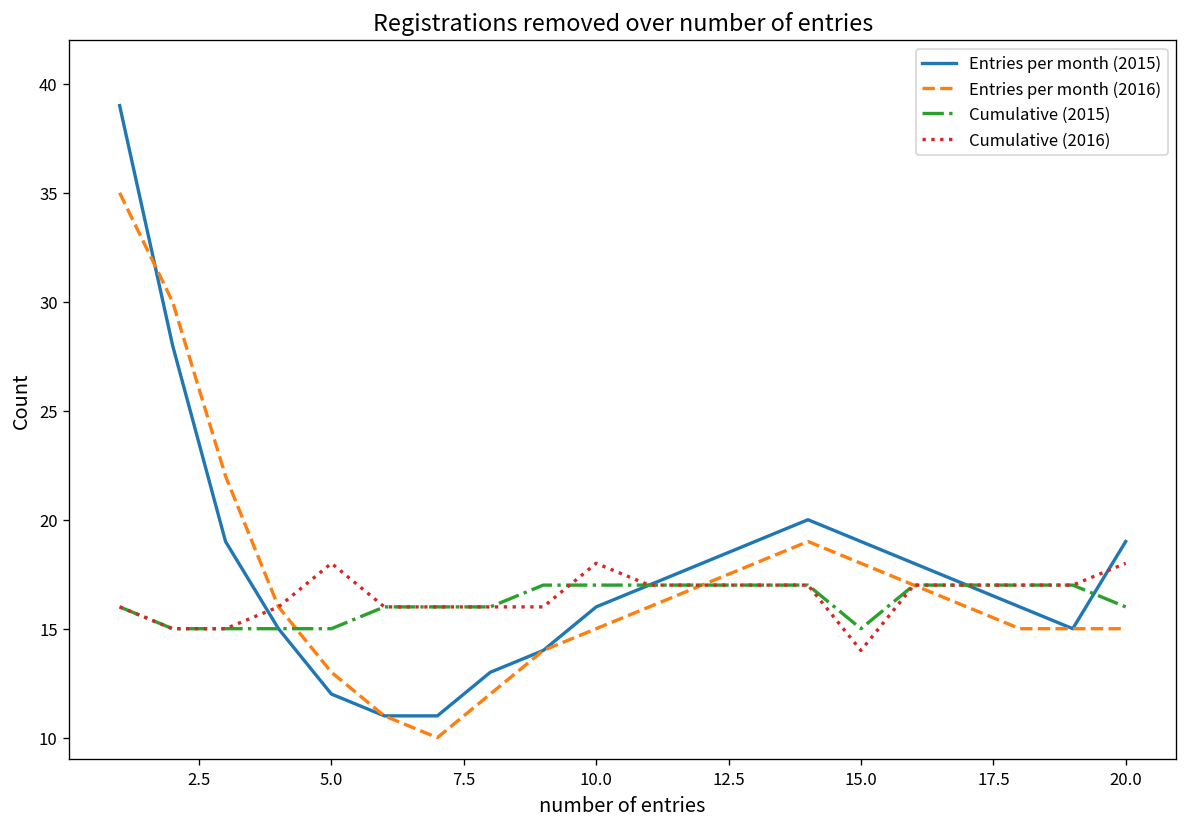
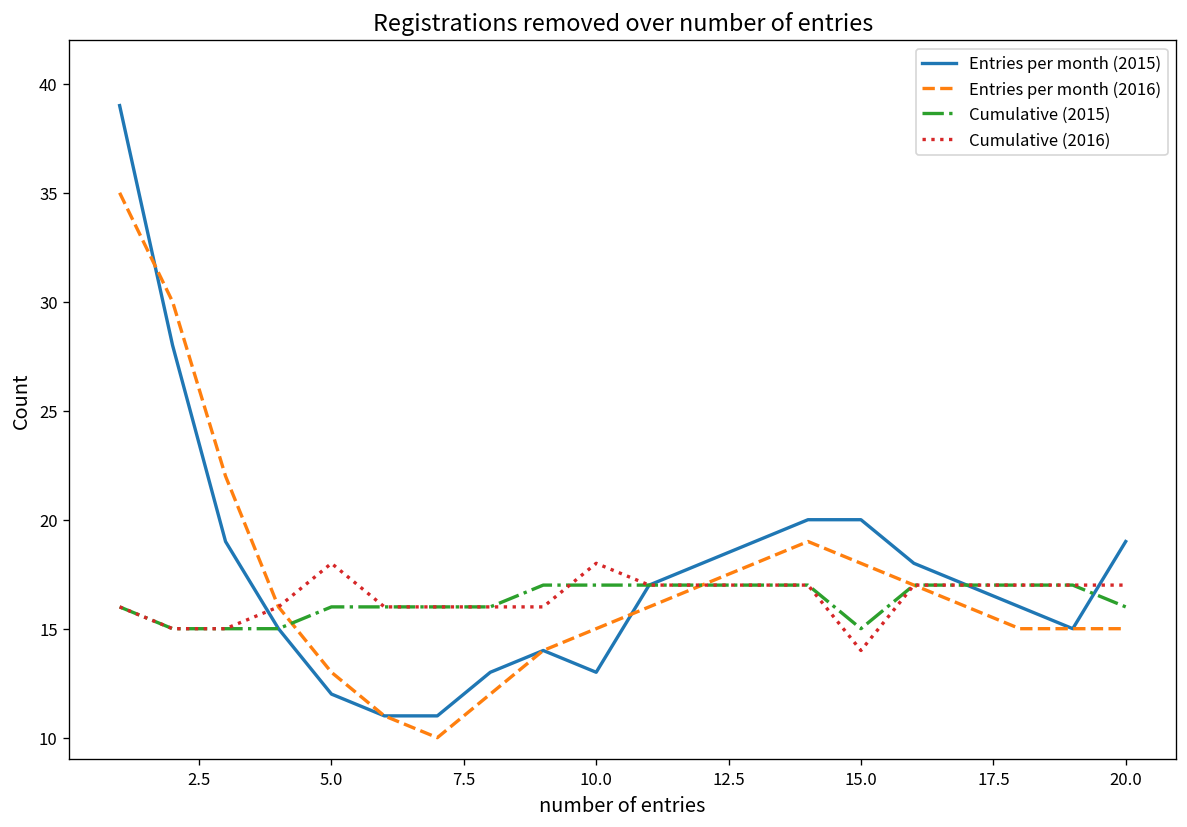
  {
    "Entries per month (2015)": {
      "5.0": 12,
-     "10.0": 16,
-     "15.0": 19,
+     "10.0": 13,
+     "15.0": 20,
      "20.0": 19
    },
    "Entries per month (2016)": {
      "5.0": 13,
      "10.0": 15,
      "15.0": 18,
      "20.0": 15
    },
    "Cumulative (2015)": {
-     "5.0": 15,
+     "5.0": 16,
      "10.0": 17,
      "15.0": 15,
      "20.0": 16
    },
    "Cumulative (2016)": {
      "5.0": 18,
      "10.0": 18,
      "15.0": 14,
-     "20.0": 18
+     "20.0": 17
    }
  }
